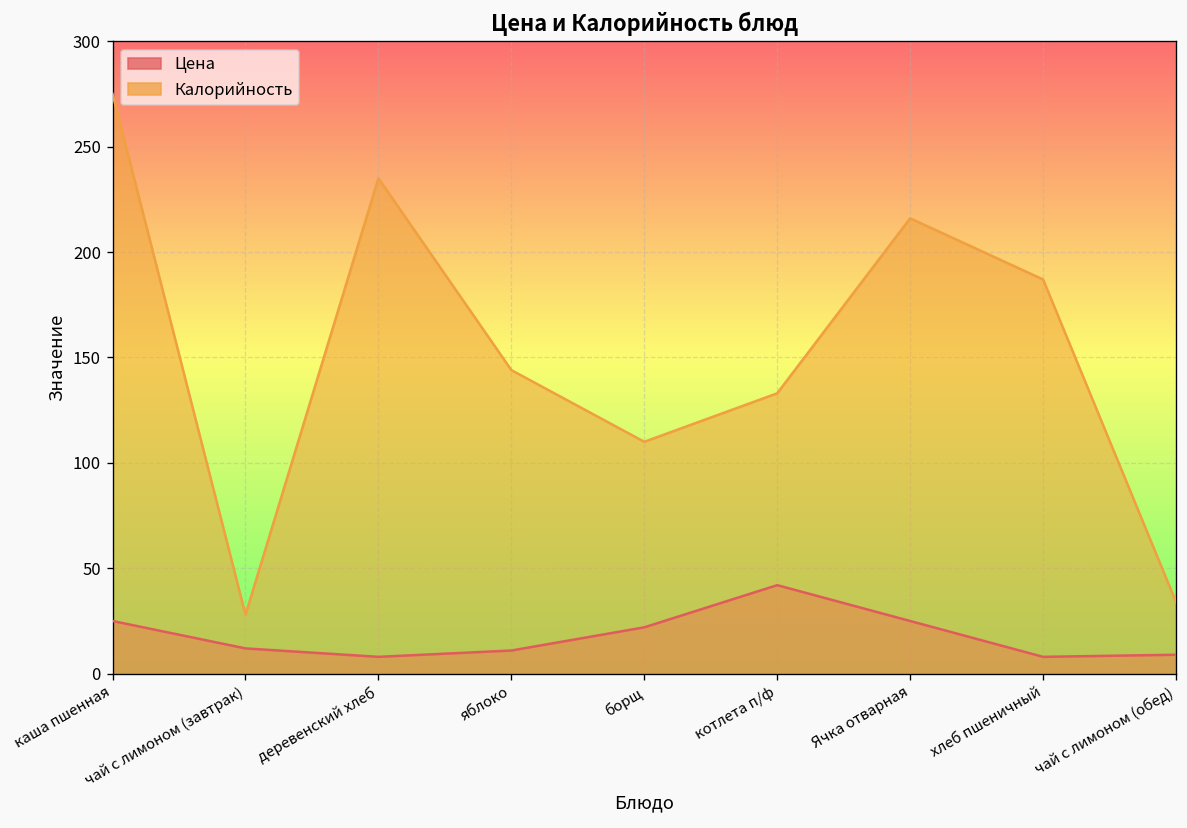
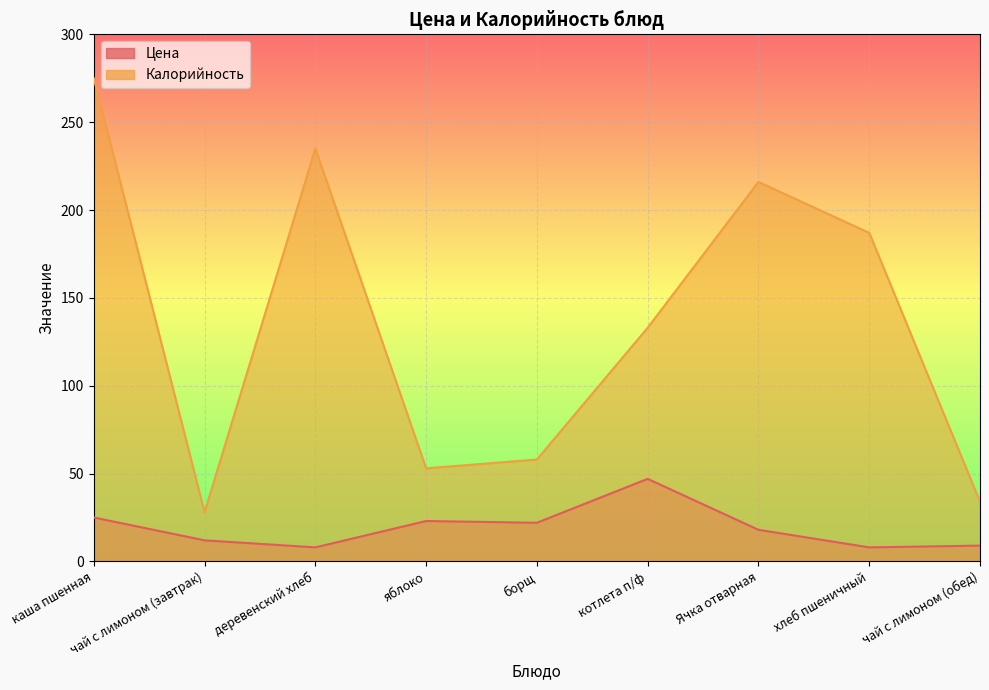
  {
    "Цена": {
      "каша пшенная": 25,
      "чай с лимоном (завтрак)": 12,
      "деревенский хлеб": 8,
-     "яблоко": 11,
+     "яблоко": 23,
      "борщ": 22,
-     "котлета п/ф": 42,
-     "Ячка отварная": 25,
+     "котлета п/ф": 47,
+     "Ячка отварная": 18,
      "хлеб пшеничный": 8,
      "чай с лимоном (обед)": 9
    },
    "Калорийность": {
      "каша пшенная": 275,
      "чай с лимоном (завтрак)": 28,
      "деревенский хлеб": 235,
-     "яблоко": 144,
-     "борщ": 110,
+     "яблоко": 53,
+     "борщ": 58,
      "котлета п/ф": 133,
      "Ячка отварная": 216,
      "хлеб пшеничный": 187,
      "чай с лимоном (обед)": 34
    }
  }
